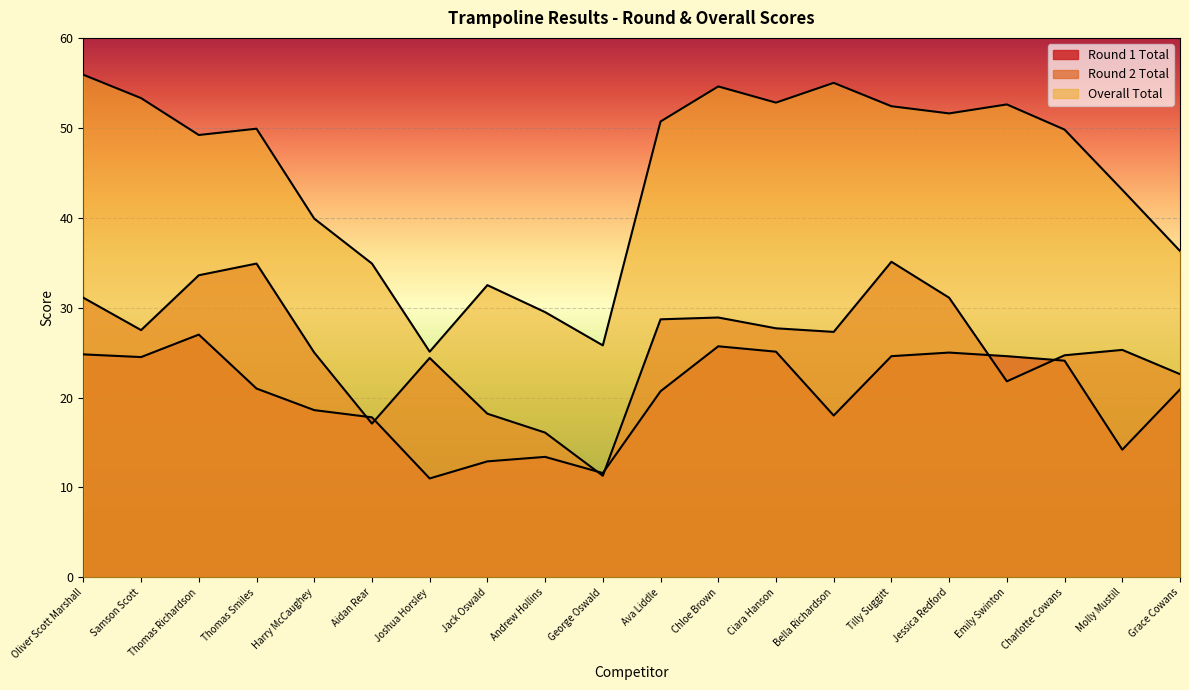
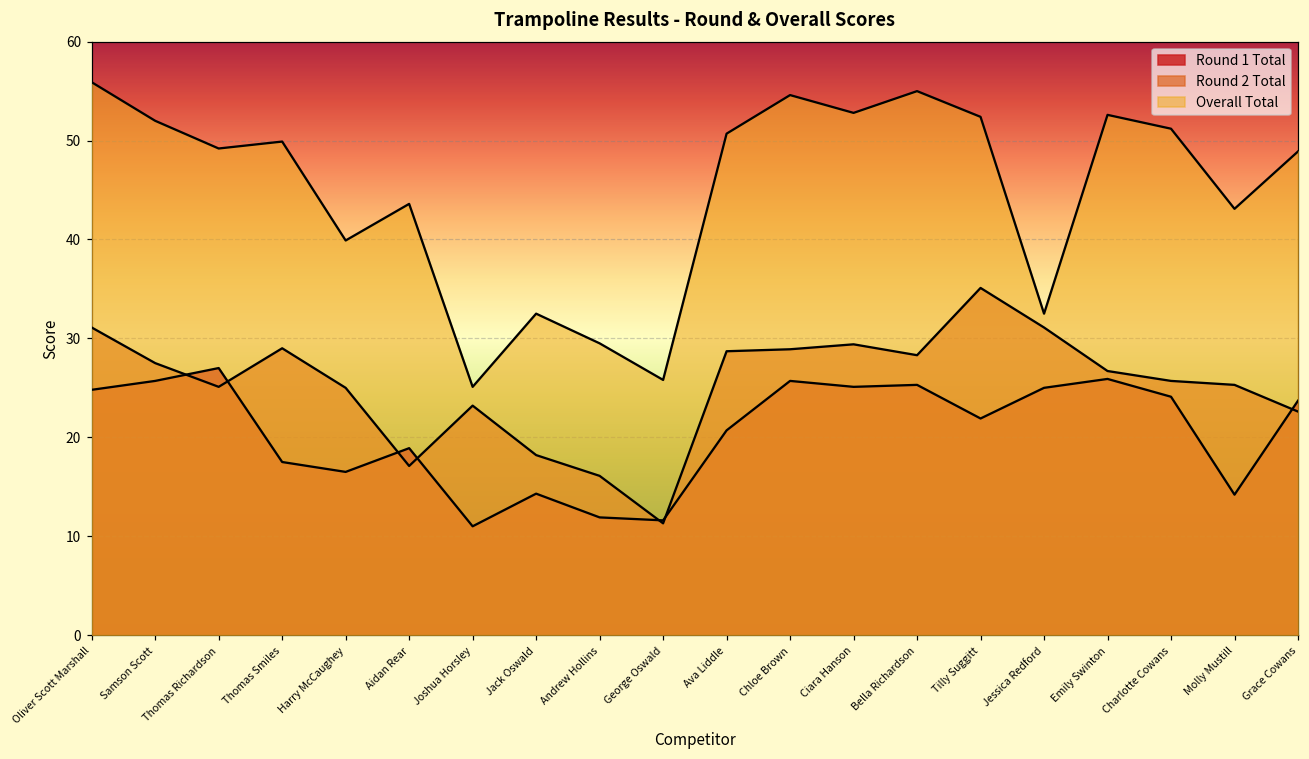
  {
    "Round 1 Total": {
      "Oliver Scott Marshall": 25,
-     "Samson Scott": 25,
+     "Samson Scott": 26,
      "Thomas Richardson": 27,
-     "Thomas Smiles": 21,
-     "Harry McCaughey": 19,
-     "Aidan Rear": 18,
+     "Thomas Smiles": 18,
+     "Harry McCaughey": 17,
+     "Aidan Rear": 19,
      "Joshua Horsley": 11,
-     "Jack Oswald": 13,
-     "Andrew Hollins": 13,
+     "Jack Oswald": 14,
+     "Andrew Hollins": 12,
      "George Oswald": 12,
      "Ava Liddle": 21,
      "Chloe Brown": 26,
      "Ciara Hanson": 25,
-     "Bella Richardson": 18,
-     "Tilly Suggitt": 25,
+     "Bella Richardson": 25,
+     "Tilly Suggitt": 22,
      "Jessica Redford": 25,
-     "Emily Swinton": 25,
+     "Emily Swinton": 26,
      "Charlotte Cowans": 24,
      "Molly Mustill": 14,
-     "Grace Cowans": 21
+     "Grace Cowans": 24
    },
    "Round 2 Total": {
      "Oliver Scott Marshall": 31,
      "Samson Scott": 28,
-     "Thomas Richardson": 34,
-     "Thomas Smiles": 35,
+     "Thomas Richardson": 25,
+     "Thomas Smiles": 29,
      "Harry McCaughey": 25,
      "Aidan Rear": 17,
-     "Joshua Horsley": 24,
+     "Joshua Horsley": 23,
      "Jack Oswald": 18,
      "Andrew Hollins": 16,
      "George Oswald": 11,
      "Ava Liddle": 29,
      "Chloe Brown": 29,
-     "Ciara Hanson": 28,
-     "Bella Richardson": 27,
+     "Ciara Hanson": 29,
+     "Bella Richardson": 28,
      "Tilly Suggitt": 35,
      "Jessica Redford": 31,
-     "Emily Swinton": 22,
-     "Charlotte Cowans": 25,
+     "Emily Swinton": 27,
+     "Charlotte Cowans": 26,
      "Molly Mustill": 25,
      "Grace Cowans": 23
    },
    "Overall Total": {
      "Oliver Scott Marshall": 56,
-     "Samson Scott": 53,
+     "Samson Scott": 52,
      "Thomas Richardson": 49,
      "Thomas Smiles": 50,
      "Harry McCaughey": 40,
-     "Aidan Rear": 35,
+     "Aidan Rear": 44,
      "Joshua Horsley": 25,
      "Jack Oswald": 33,
      "Andrew Hollins": 30,
      "George Oswald": 26,
      "Ava Liddle": 51,
      "Chloe Brown": 55,
      "Ciara Hanson": 53,
      "Bella Richardson": 55,
      "Tilly Suggitt": 52,
-     "Jessica Redford": 52,
+     "Jessica Redford": 33,
      "Emily Swinton": 53,
-     "Charlotte Cowans": 50,
+     "Charlotte Cowans": 51,
      "Molly Mustill": 43,
-     "Grace Cowans": 36
+     "Grace Cowans": 49
    }
  }
